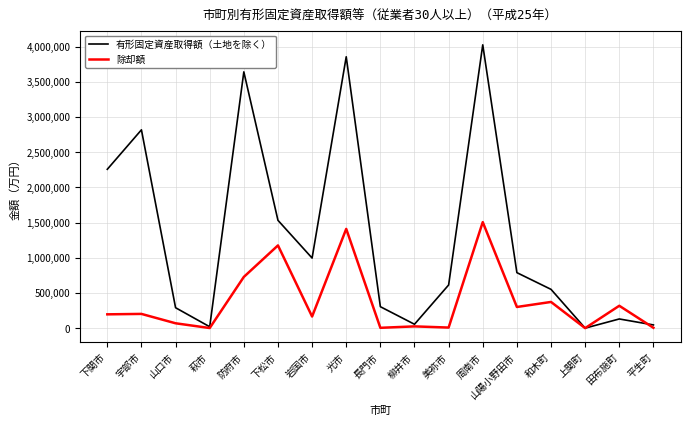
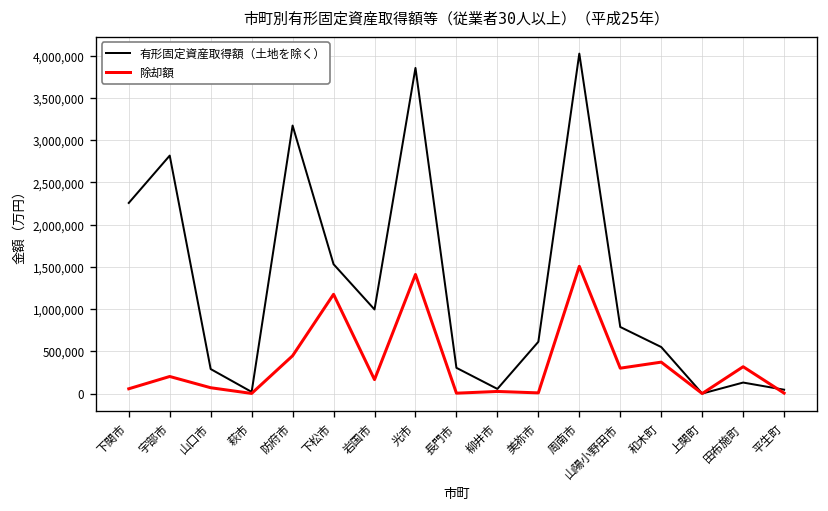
  {
    "有形固定資産取得額（土地を除く）": {
      "下関市": "2,300,000",
      "宇部市": "2,800,000",
      "山口市": "300,000",
-     "防府市": "3,600,000",
+     "防府市": "3,200,000",
      "下松市": "1,500,000",
      "岩国市": "1,000,000",
      "光市": "3,900,000",
      "長門市": "300,000",
      "美祢市": "600,000",
      "周南市": "4,000,000",
      "山陽小野田市": "800,000",
      "和木町": "600,000",
      "田布施町": "100,000",
      "平生町": "0"
    },
    "除却額": {
-     "下関市": "200,000",
+     "下関市": "100,000",
      "宇部市": "200,000",
      "山口市": "100,000",
-     "防府市": "700,000",
+     "防府市": "400,000",
      "下松市": "1,200,000",
      "岩国市": "200,000",
      "光市": "1,400,000",
      "長門市": "0",
      "美祢市": "0",
      "周南市": "1,500,000",
      "山陽小野田市": "300,000",
      "和木町": "400,000",
      "田布施町": "300,000",
      "平生町": "0"
    }
  }
